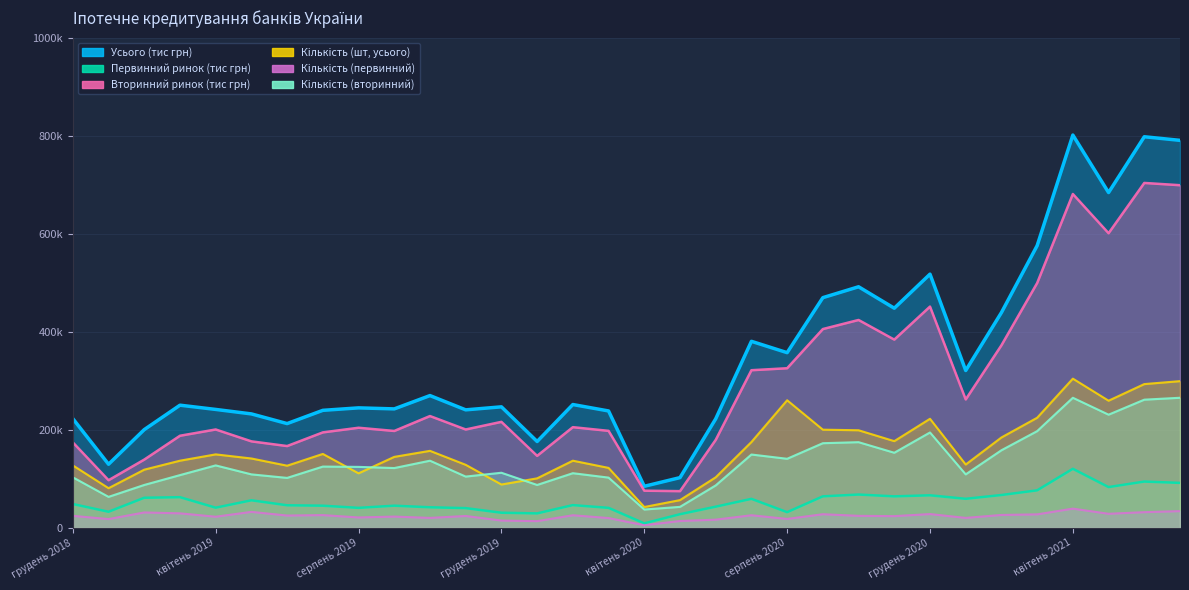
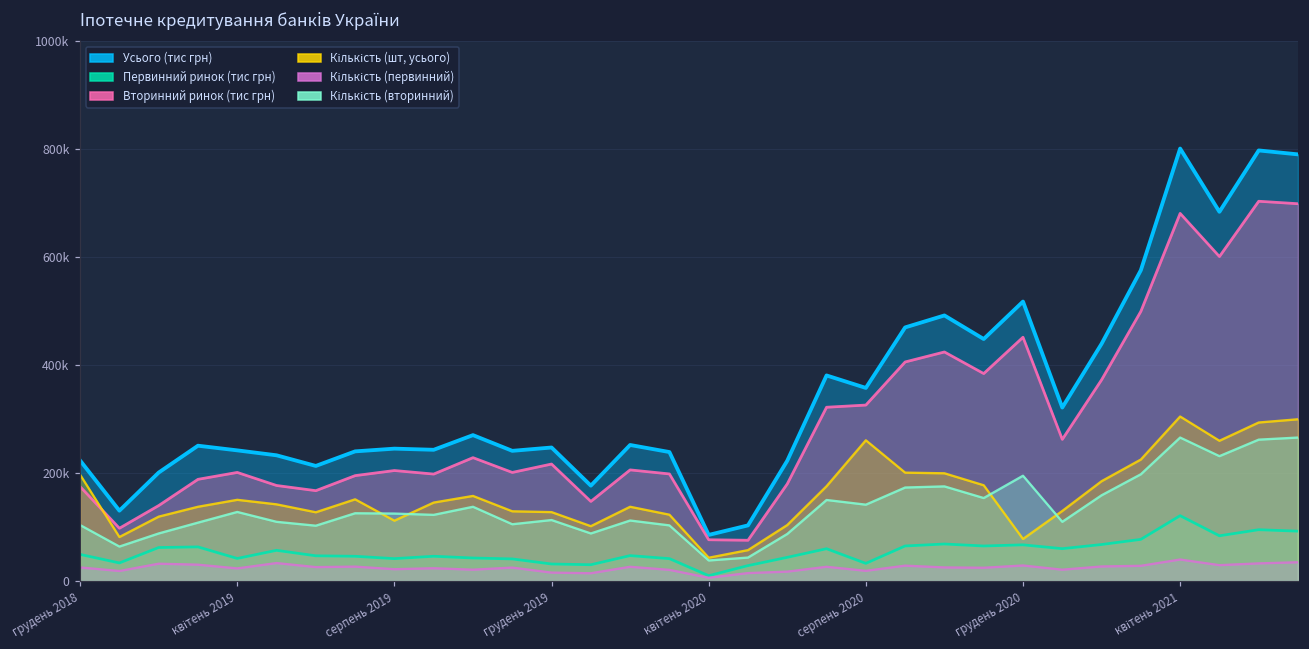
  {
    "Кількість (шт, усього)": {
-     "грудень 2018": 130000,
+     "грудень 2018": 200000,
      "квітень 2019": 150000,
      "серпень 2019": 110000,
-     "грудень 2019": 90000,
+     "грудень 2019": 130000,
      "серпень 2020": 260000,
-     "грудень 2020": 220000,
+     "грудень 2020": 80000,
      "квітень 2021": 300000
    }
  }
